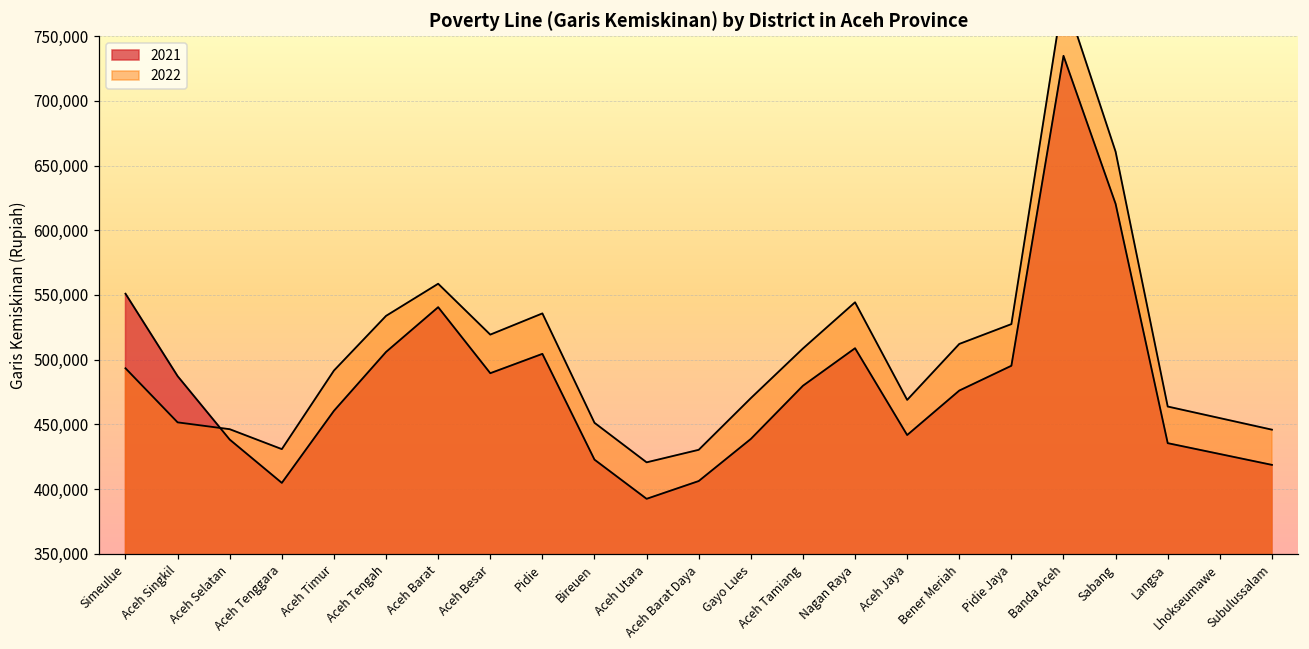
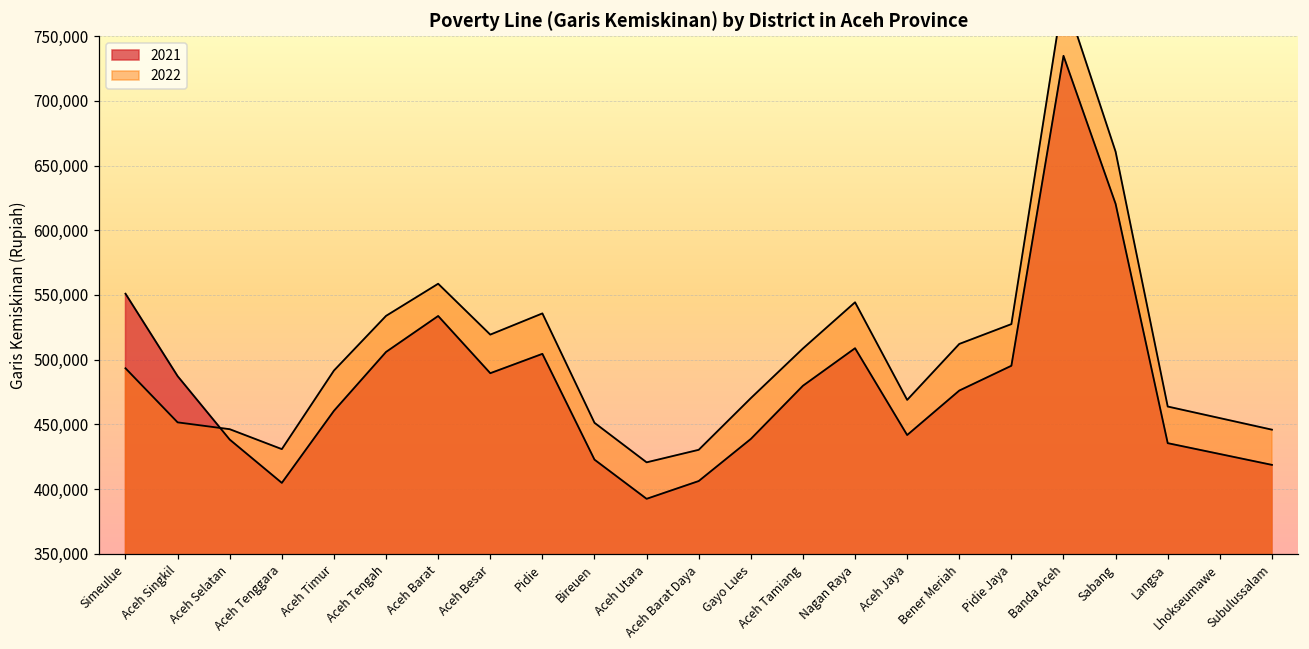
  {
    "2021": {
      "Simeulue": "551,000",
      "Aceh Singkil": "487,000",
      "Aceh Selatan": "438,000",
      "Aceh Tenggara": "405,000",
      "Aceh Timur": "460,000",
      "Aceh Tengah": "506,000",
-     "Aceh Barat": "541,000",
+     "Aceh Barat": "534,000",
      "Aceh Besar": "489,000",
      "Pidie": "504,000",
      "Bireuen": "423,000",
      "Aceh Utara": "392,000",
      "Aceh Barat Daya": "406,000",
      "Gayo Lues": "439,000",
      "Aceh Tamiang": "480,000",
      "Nagan Raya": "509,000",
      "Aceh Jaya": "442,000",
      "Bener Meriah": "476,000",
      "Pidie Jaya": "495,000",
      "Banda Aceh": "735,000",
      "Sabang": "620,000",
      "Langsa": "435,000",
      "Lhokseumawe": "427,000",
      "Subulussalam": "419,000"
    },
    "2022": {
      "Simeulue": "493,000",
      "Aceh Singkil": "452,000",
      "Aceh Selatan": "446,000",
      "Aceh Tenggara": "431,000",
      "Aceh Timur": "492,000",
      "Aceh Tengah": "534,000",
      "Aceh Barat": "559,000",
      "Aceh Besar": "519,000",
      "Pidie": "536,000",
      "Bireuen": "451,000",
      "Aceh Utara": "421,000",
      "Aceh Barat Daya": "430,000",
      "Gayo Lues": "470,000",
      "Aceh Tamiang": "509,000",
      "Nagan Raya": "544,000",
      "Aceh Jaya": "469,000",
      "Bener Meriah": "512,000",
      "Pidie Jaya": "527,000",
      "Sabang": "661,000",
      "Langsa": "464,000",
      "Lhokseumawe": "455,000",
      "Subulussalam": "446,000"
    }
  }
